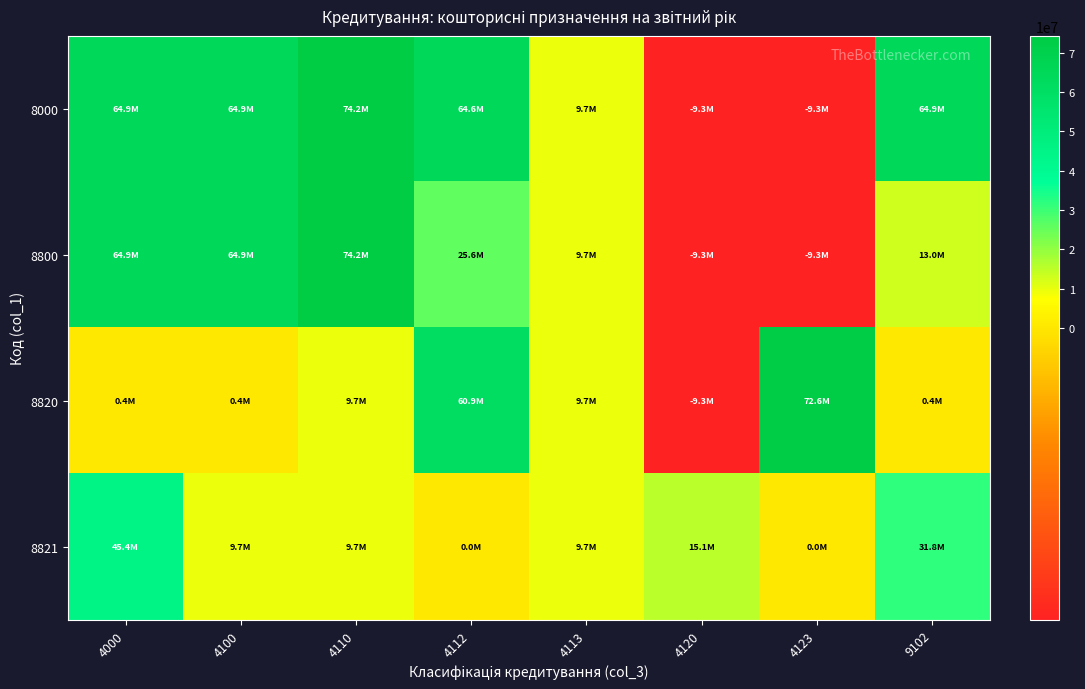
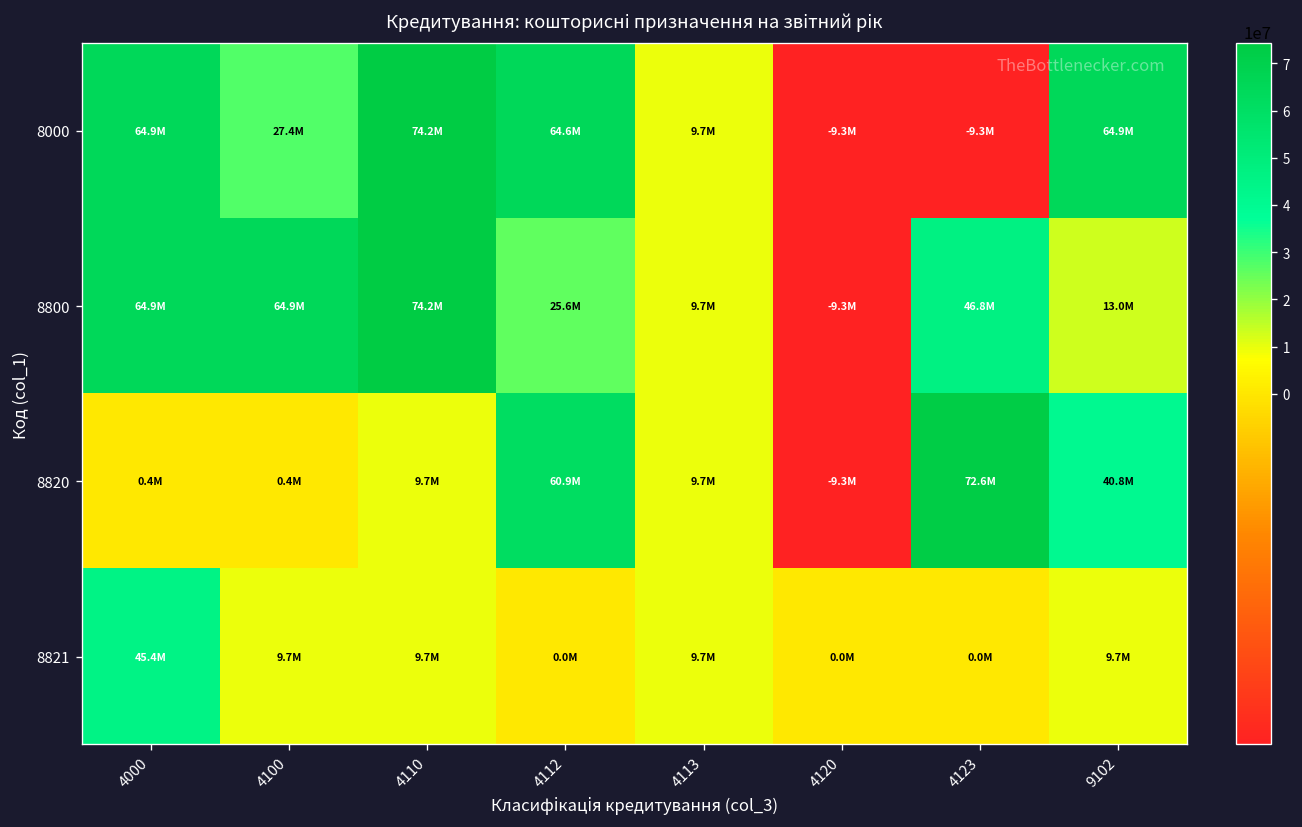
  {
    "8000": {
      "4000": "64.9M",
-     "4100": "64.9M",
+     "4100": "27.4M",
      "4110": "74.2M",
      "4112": "64.6M",
      "4113": "9.7M",
      "4120": "-9.3M",
      "4123": "-9.3M"
    },
    "8800": {
      "4000": "64.9M",
      "4100": "64.9M",
      "4110": "74.2M",
      "4112": "25.6M",
      "4113": "9.7M",
      "4120": "-9.3M",
-     "4123": "-9.3M",
+     "4123": "46.8M",
      "9102": "13.0M"
    },
    "8820": {
      "4000": "0.4M",
      "4100": "0.4M",
      "4110": "9.7M",
      "4112": "60.9M",
      "4113": "9.7M",
      "4120": "-9.3M",
      "4123": "72.6M",
-     "9102": "0.4M"
+     "9102": "40.8M"
    },
    "8821": {
      "4000": "45.4M",
      "4100": "9.7M",
      "4110": "9.7M",
      "4112": "0.0M",
      "4113": "9.7M",
-     "4120": "15.1M",
+     "4120": "0.0M",
      "4123": "0.0M",
-     "9102": "31.8M"
+     "9102": "9.7M"
    }
  }
